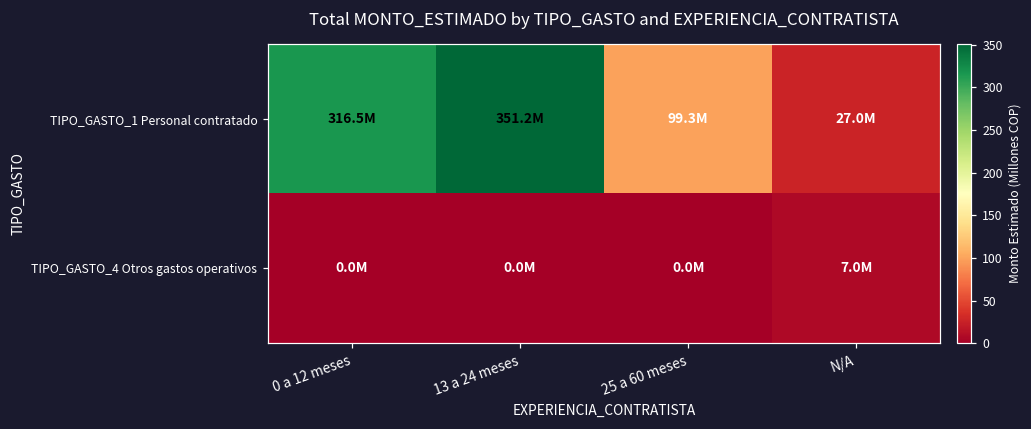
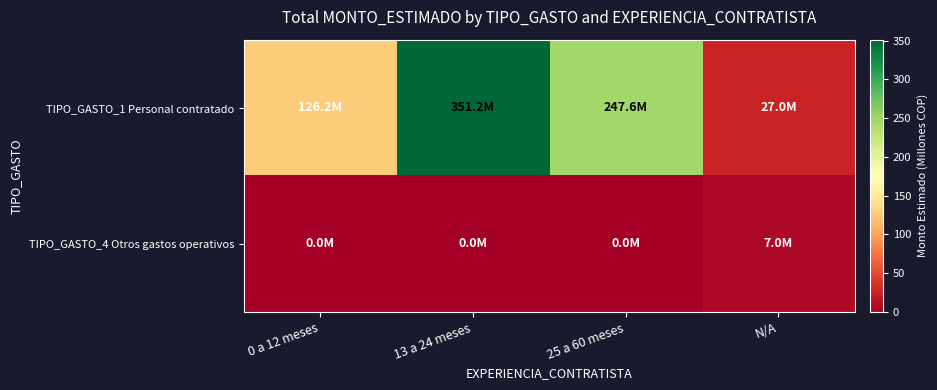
  {
    "TIPO_GASTO_1 Personal contratado": {
-     "0 a 12 meses": "316.5M",
+     "0 a 12 meses": "126.2M",
      "13 a 24 meses": "351.2M",
-     "25 a 60 meses": "99.3M",
+     "25 a 60 meses": "247.6M",
      "N/A": "27.0M"
    },
    "TIPO_GASTO_4 Otros gastos operativos": {
      "0 a 12 meses": "0.0M",
      "13 a 24 meses": "0.0M",
      "25 a 60 meses": "0.0M",
      "N/A": "7.0M"
    }
  }
